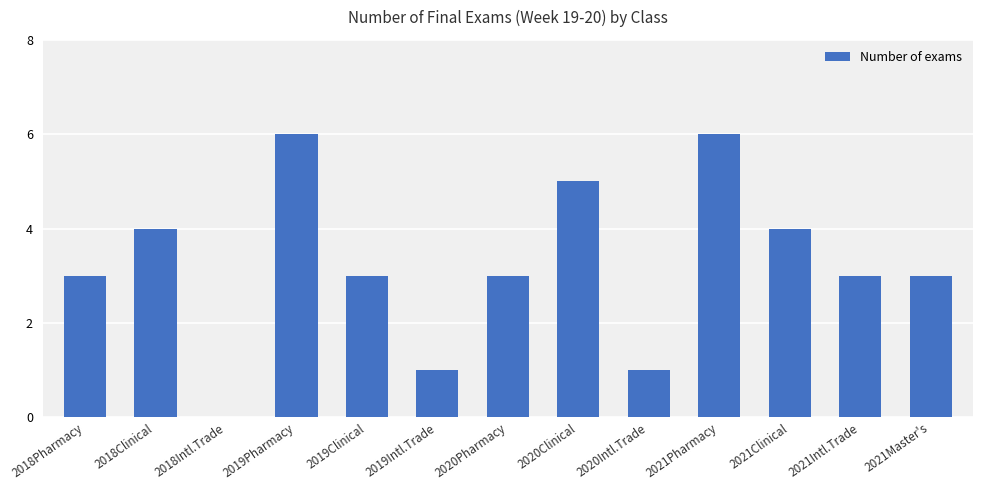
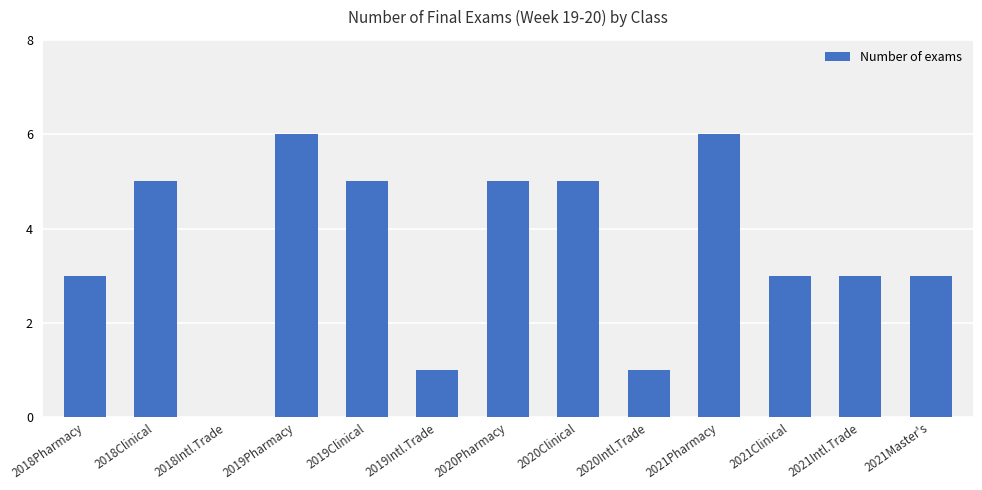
  {
    "2018Pharmacy": 3,
-   "2018Clinical": 4,
+   "2018Clinical": 5,
    "2018Intl.Trade": 0,
    "2019Pharmacy": 6,
-   "2019Clinical": 3,
+   "2019Clinical": 5,
    "2019Intl.Trade": 1,
-   "2020Pharmacy": 3,
+   "2020Pharmacy": 5,
    "2020Clinical": 5,
    "2020Intl.Trade": 1,
    "2021Pharmacy": 6,
-   "2021Clinical": 4,
+   "2021Clinical": 3,
    "2021Intl.Trade": 3,
    "2021Master's": 3
  }
